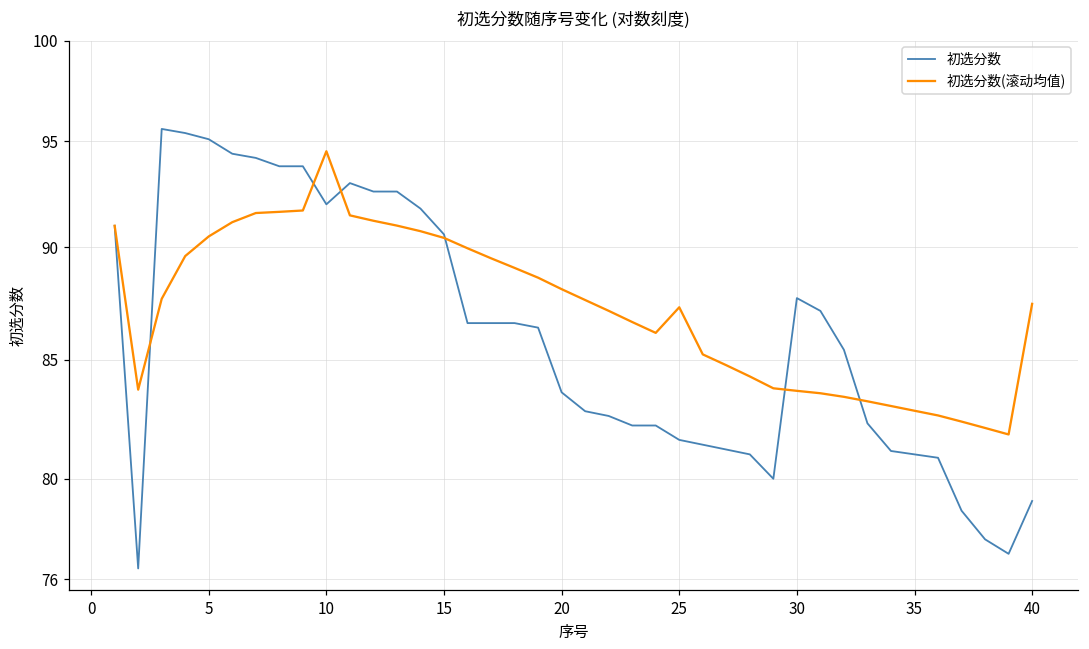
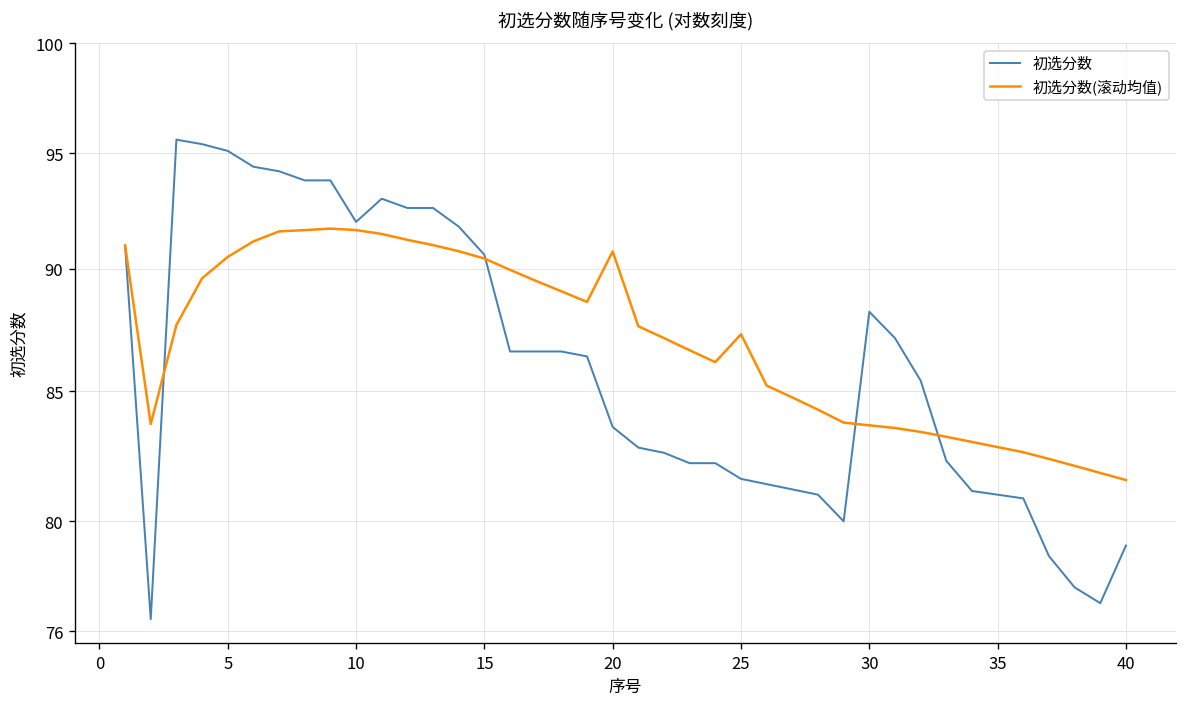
  {
    "初选分数": {
      "5": 95.1,
      "10": 92.0,
      "15": 90.6,
      "20": 83.6,
      "25": 81.6,
-     "30": 87.7,
+     "30": 88.2,
      "35": 81.0,
      "40": 79.1
    },
    "初选分数(滚动均值)": {
      "5": 90.5,
-     "10": 94.5,
+     "10": 91.7,
      "15": 90.4,
-     "20": 88.1,
+     "20": 90.7,
      "25": 87.3,
      "30": 83.7,
      "35": 82.8,
-     "40": 87.5
+     "40": 81.6
    }
  }
